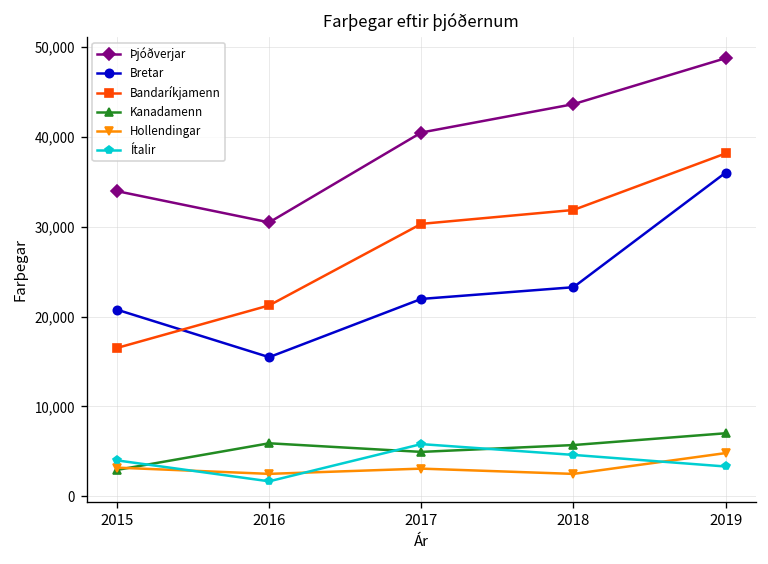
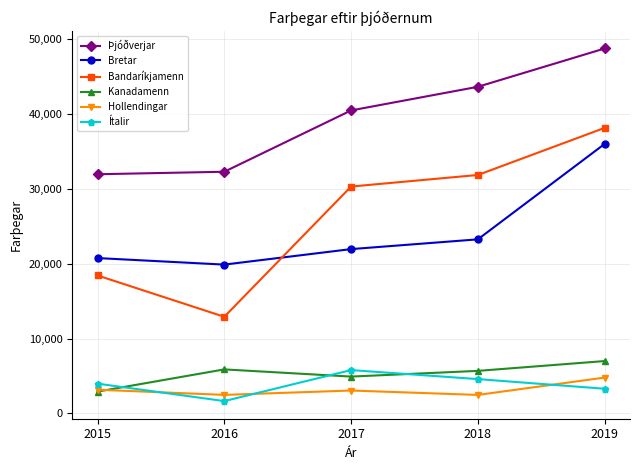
  {
    "Þjóðverjar": {
-     "2015": "34,000",
-     "2016": "30,000",
+     "2015": "32,000",
+     "2016": "32,000",
      "2017": "40,000",
      "2018": "44,000",
      "2019": "49,000"
    },
    "Bretar": {
      "2015": "21,000",
-     "2016": "15,000",
+     "2016": "20,000",
      "2017": "22,000",
      "2018": "23,000",
      "2019": "36,000"
    },
    "Bandaríkjamenn": {
-     "2015": "17,000",
-     "2016": "21,000",
+     "2015": "18,000",
+     "2016": "13,000",
      "2017": "30,000",
      "2018": "32,000",
      "2019": "38,000"
    },
    "Kanadamenn": {
      "2016": "6,000",
      "2017": "5,000",
      "2018": "6,000",
      "2019": "7,000"
    },
    "Hollendingar": {
      "2016": "2,000",
      "2017": "3,000",
      "2018": "2,000",
      "2019": "5,000"
    },
    "Ítalir": {
      "2015": "4,000",
      "2016": "2,000",
      "2017": "6,000",
      "2018": "5,000",
      "2019": "3,000"
    }
  }
